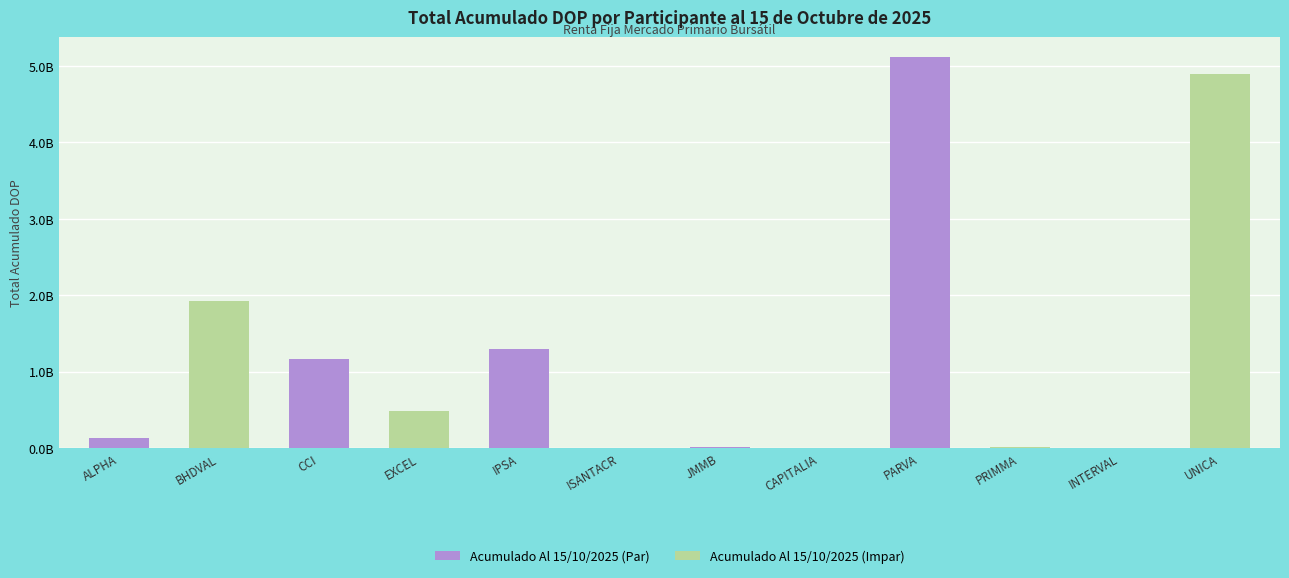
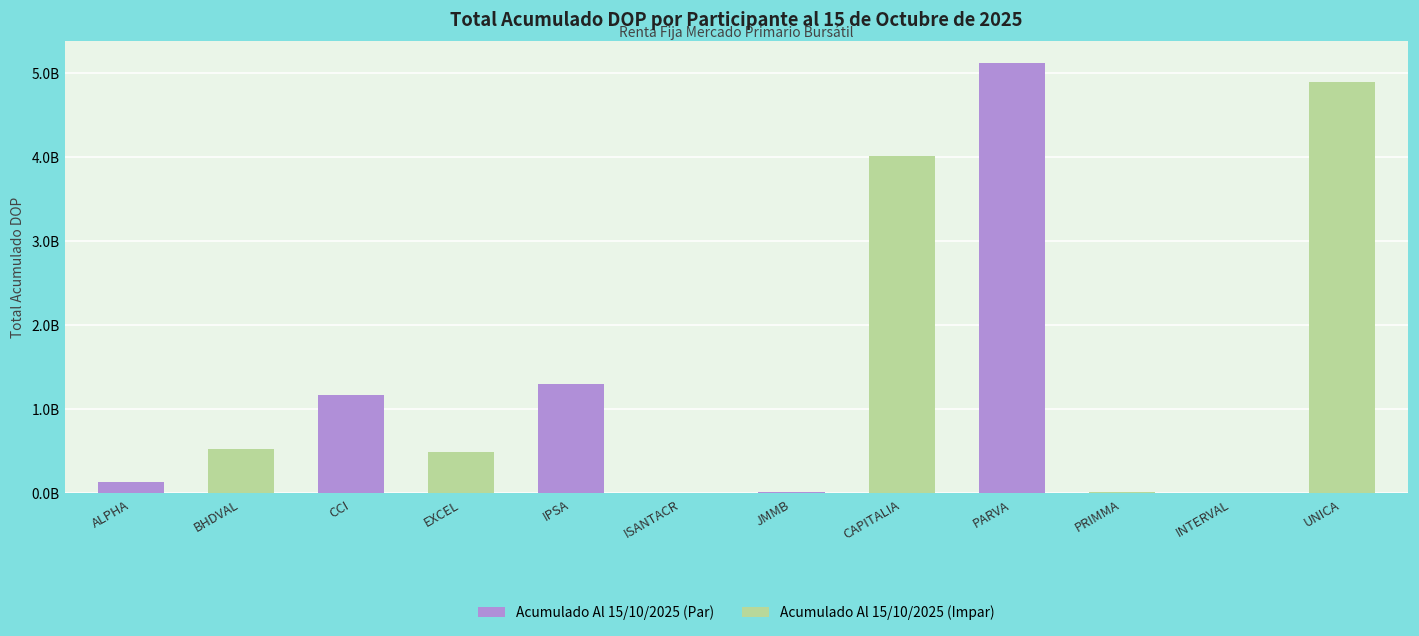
  {
    "Acumulado Al 15/10/2025 (Par)": {
      "ALPHA": 100000000,
      "CCI": 1200000000,
      "IPSA": 1300000000,
      "PARVA": 5100000000
    },
    "Acumulado Al 15/10/2025 (Impar)": {
-     "BHDVAL": 1900000000,
+     "BHDVAL": 500000000,
      "EXCEL": 500000000,
-     "CAPITALIA": 0,
+     "CAPITALIA": 4000000000,
      "UNICA": 4900000000
    }
  }
